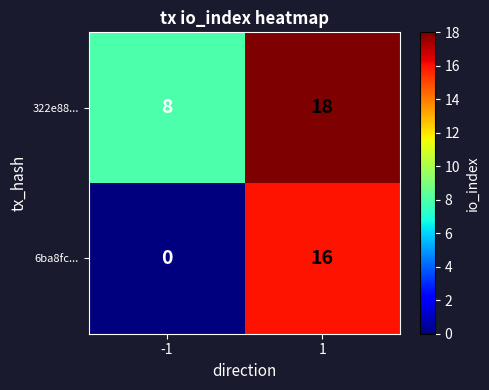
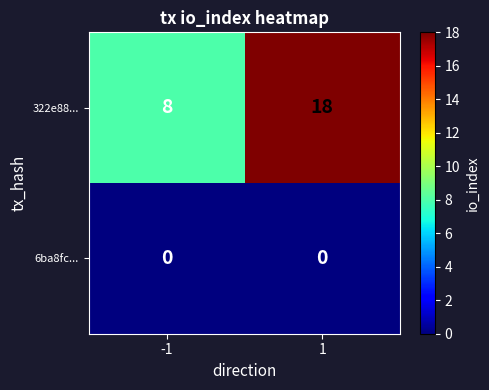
  {
    "322e88...": {
      "-1": 8,
      "1": 18
    },
    "6ba8fc...": {
      "-1": 0,
-     "1": 16
+     "1": 0
    }
  }
